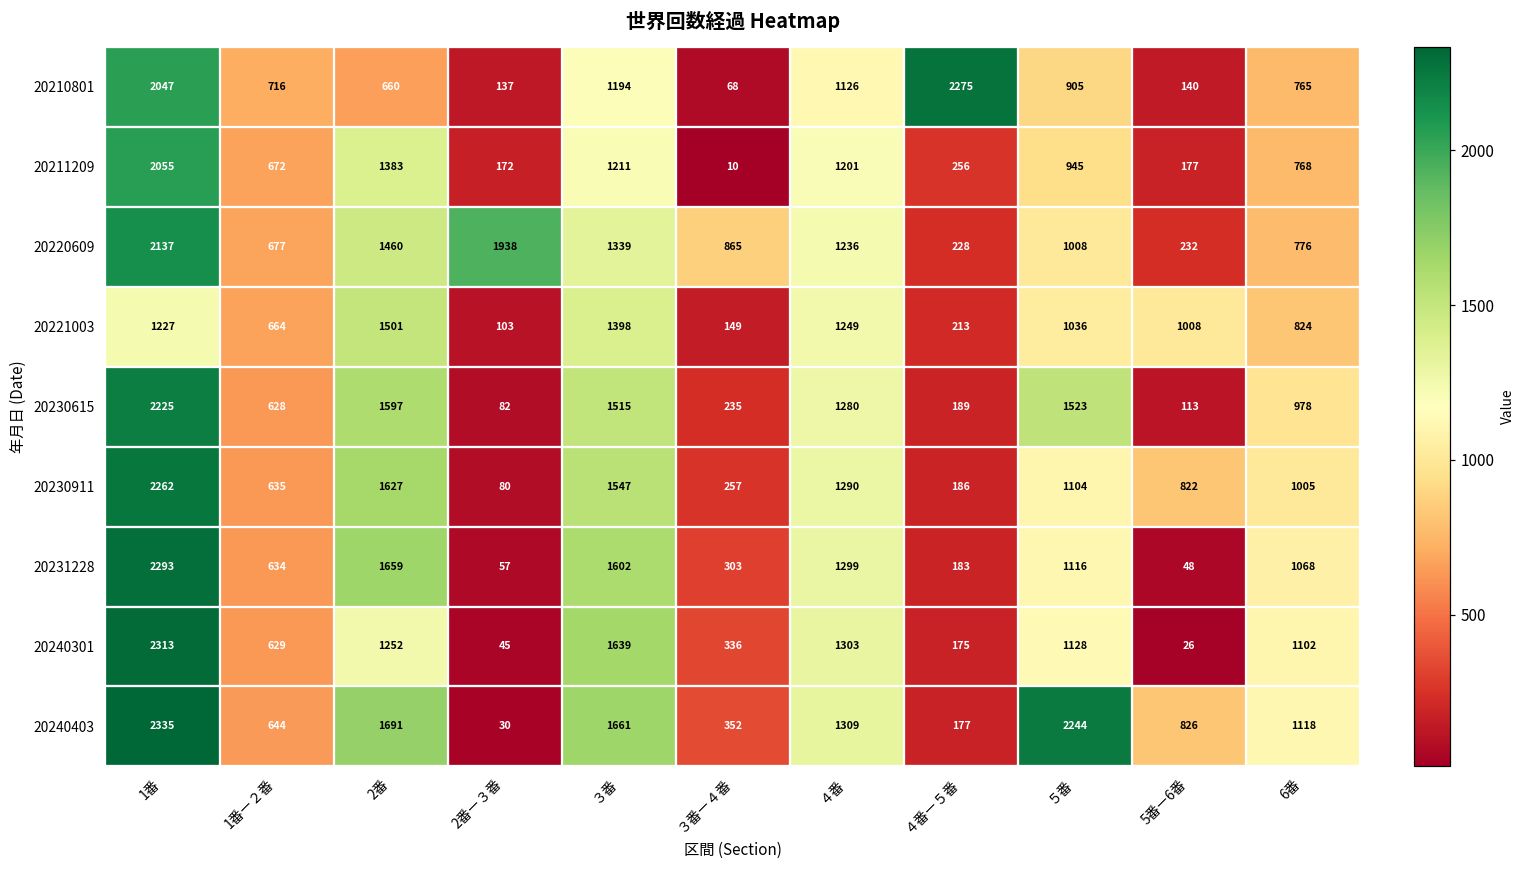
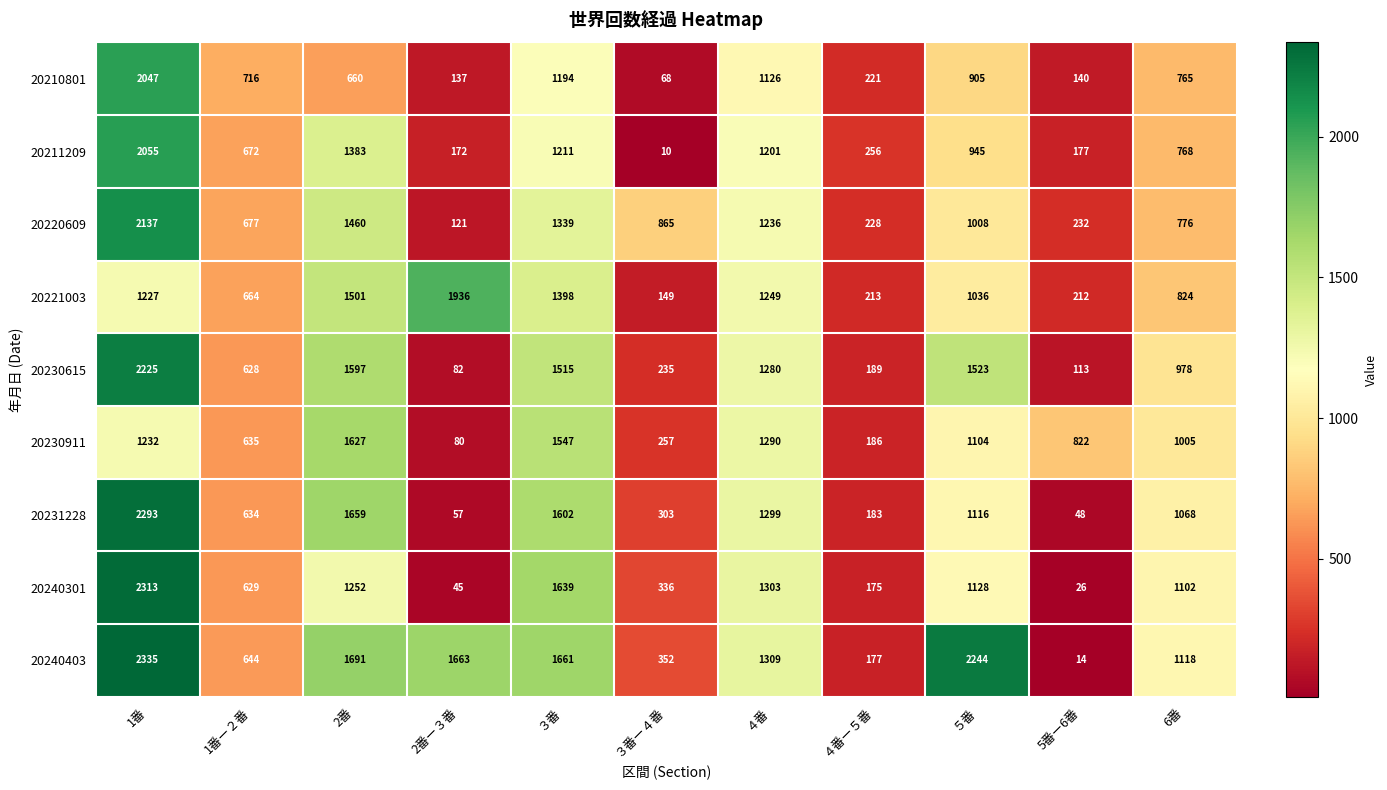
  {
    "20210801": {
      "1番": 2047,
      "1番ー２番": 716,
      "2番": 660,
      "2番ー３番": 137,
      "３番": 1194,
      "３番ー４番": 68,
      "４番": 1126,
-     "４番ー５番": 2275,
+     "４番ー５番": 221,
      "５番": 905,
      "5番ー6番": 140,
      "6番": 765
    },
    "20211209": {
      "1番": 2055,
      "1番ー２番": 672,
      "2番": 1383,
      "2番ー３番": 172,
      "３番": 1211,
      "３番ー４番": 10,
      "４番": 1201,
      "４番ー５番": 256,
      "５番": 945,
      "5番ー6番": 177,
      "6番": 768
    },
    "20220609": {
      "1番": 2137,
      "1番ー２番": 677,
      "2番": 1460,
-     "2番ー３番": 1938,
+     "2番ー３番": 121,
      "３番": 1339,
      "３番ー４番": 865,
      "４番": 1236,
      "４番ー５番": 228,
      "５番": 1008,
      "5番ー6番": 232,
      "6番": 776
    },
    "20221003": {
      "1番": 1227,
      "1番ー２番": 664,
      "2番": 1501,
-     "2番ー３番": 103,
+     "2番ー３番": 1936,
      "３番": 1398,
      "３番ー４番": 149,
      "４番": 1249,
      "４番ー５番": 213,
      "５番": 1036,
-     "5番ー6番": 1008,
+     "5番ー6番": 212,
      "6番": 824
    },
    "20230615": {
      "1番": 2225,
      "1番ー２番": 628,
      "2番": 1597,
      "2番ー３番": 82,
      "３番": 1515,
      "３番ー４番": 235,
      "４番": 1280,
      "４番ー５番": 189,
      "５番": 1523,
      "5番ー6番": 113,
      "6番": 978
    },
    "20230911": {
-     "1番": 2262,
+     "1番": 1232,
      "1番ー２番": 635,
      "2番": 1627,
      "2番ー３番": 80,
      "３番": 1547,
      "３番ー４番": 257,
      "４番": 1290,
      "４番ー５番": 186,
      "５番": 1104,
      "5番ー6番": 822,
      "6番": 1005
    },
    "20231228": {
      "1番": 2293,
      "1番ー２番": 634,
      "2番": 1659,
      "2番ー３番": 57,
      "３番": 1602,
      "３番ー４番": 303,
      "４番": 1299,
      "４番ー５番": 183,
      "５番": 1116,
      "5番ー6番": 48,
      "6番": 1068
    },
    "20240301": {
      "1番": 2313,
      "1番ー２番": 629,
      "2番": 1252,
      "2番ー３番": 45,
      "３番": 1639,
      "３番ー４番": 336,
      "４番": 1303,
      "４番ー５番": 175,
      "５番": 1128,
      "5番ー6番": 26,
      "6番": 1102
    },
    "20240403": {
      "1番": 2335,
      "1番ー２番": 644,
      "2番": 1691,
-     "2番ー３番": 30,
+     "2番ー３番": 1663,
      "３番": 1661,
      "３番ー４番": 352,
      "４番": 1309,
      "４番ー５番": 177,
      "５番": 2244,
-     "5番ー6番": 826,
+     "5番ー6番": 14,
      "6番": 1118
    }
  }
